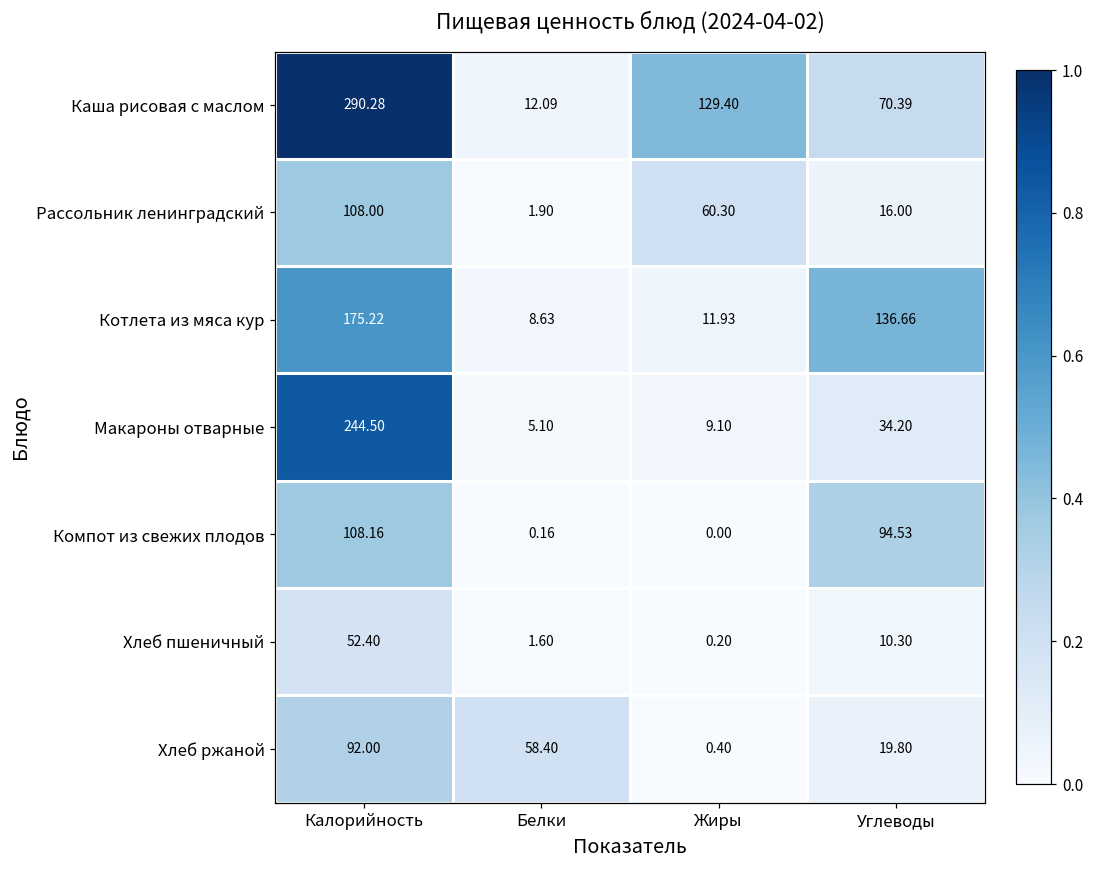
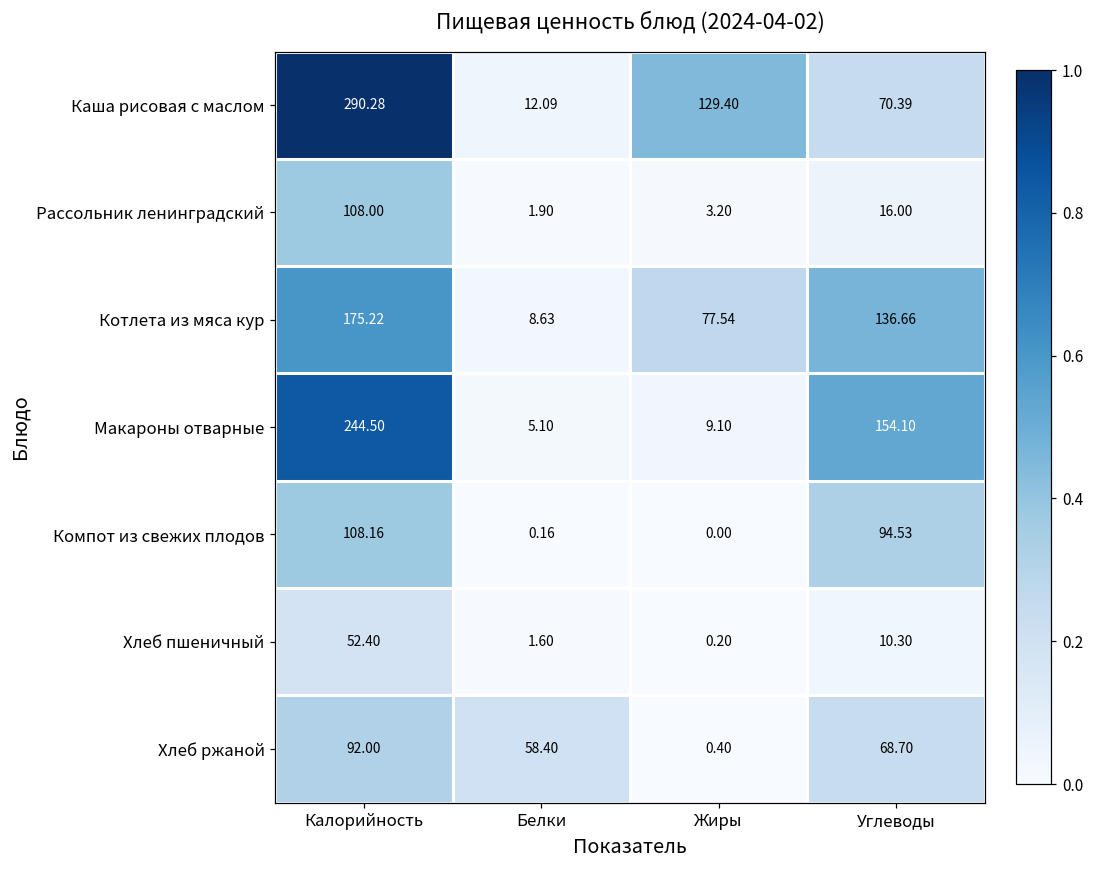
  {
    "Каша рисовая с маслом": {
      "Калорийность": 290.28,
      "Белки": 12.09,
      "Жиры": 129.40,
      "Углеводы": 70.39
    },
    "Рассольник ленинградский": {
      "Калорийность": 108.00,
      "Белки": 1.90,
-     "Жиры": 60.30,
+     "Жиры": 3.20,
      "Углеводы": 16.00
    },
    "Котлета из мяса кур": {
      "Калорийность": 175.22,
      "Белки": 8.63,
-     "Жиры": 11.93,
+     "Жиры": 77.54,
      "Углеводы": 136.66
    },
    "Макароны отварные": {
      "Калорийность": 244.50,
      "Белки": 5.10,
      "Жиры": 9.10,
-     "Углеводы": 34.20
+     "Углеводы": 154.10
    },
    "Компот из свежих плодов": {
      "Калорийность": 108.16,
      "Белки": 0.16,
      "Жиры": 0.00,
      "Углеводы": 94.53
    },
    "Хлеб пшеничный": {
      "Калорийность": 52.40,
      "Белки": 1.60,
      "Жиры": 0.20,
      "Углеводы": 10.30
    },
    "Хлеб ржаной": {
      "Калорийность": 92.00,
      "Белки": 58.40,
      "Жиры": 0.40,
-     "Углеводы": 19.80
+     "Углеводы": 68.70
    }
  }
